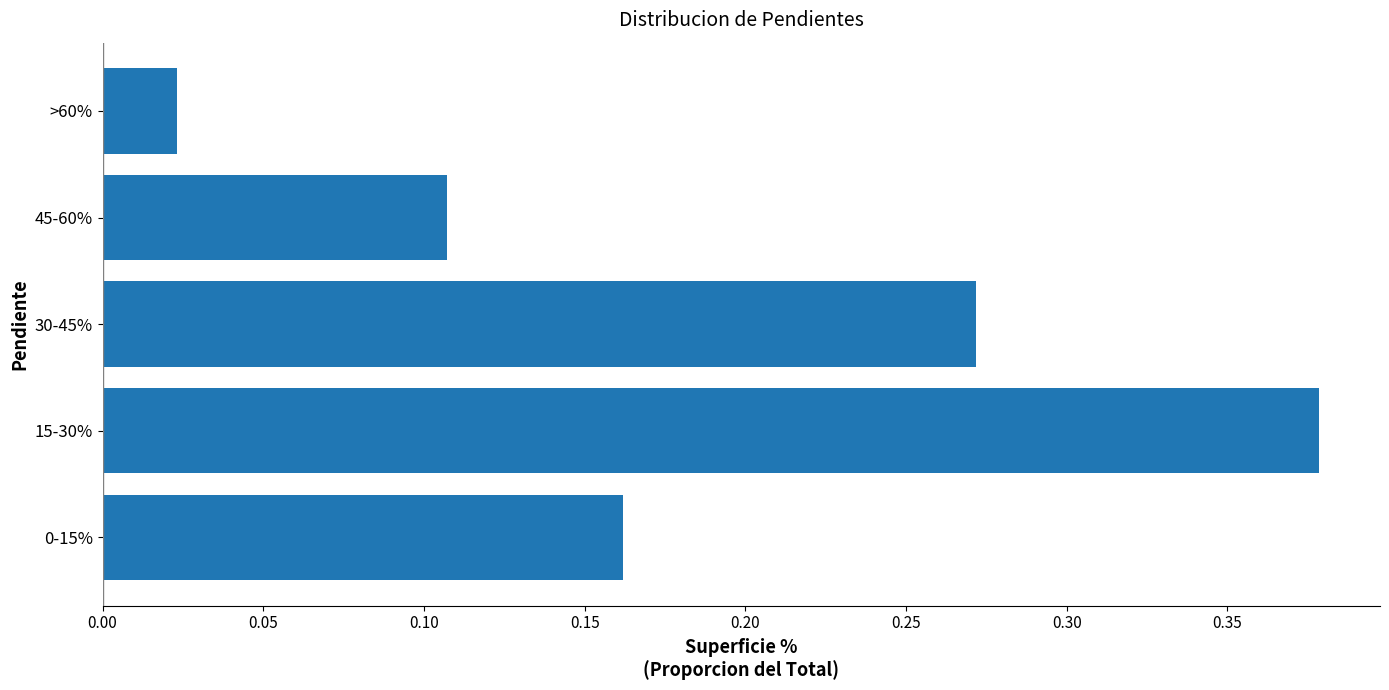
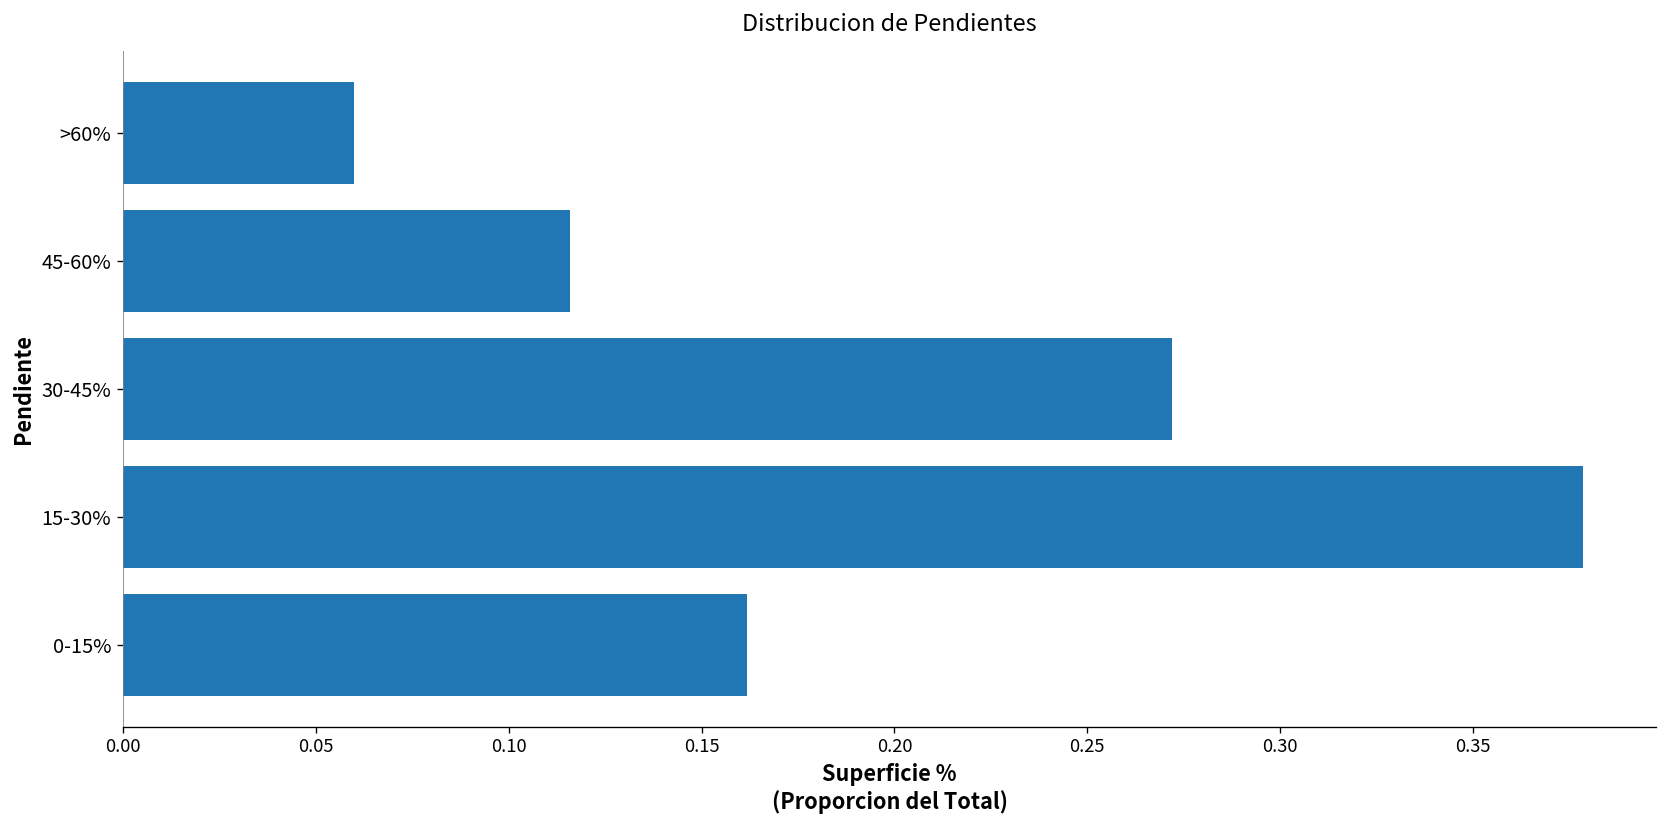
  {
-   ">60%": 0.023,
-   "45-60%": 0.107,
+   ">60%": 0.060,
+   "45-60%": 0.116,
    "30-45%": 0.272,
    "15-30%": 0.379,
    "0-15%": 0.162
  }
